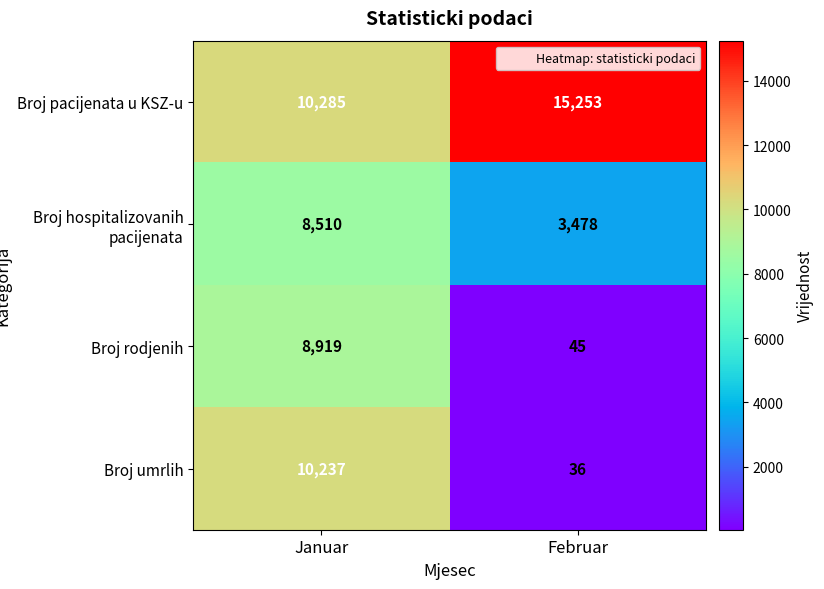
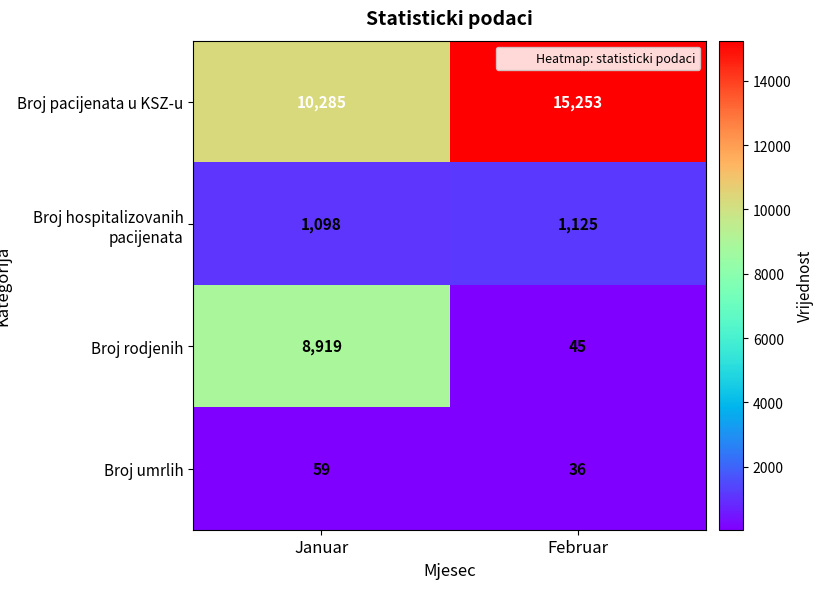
  {
    "Broj pacijenata u KSZ-u": {
      "Januar": "10,285",
      "Februar": "15,253"
    },
    "Broj hospitalizovanih pacijenata": {
-     "Januar": "8,510",
-     "Februar": "3,478"
+     "Januar": "1,098",
+     "Februar": "1,125"
    },
    "Broj rodjenih": {
      "Januar": "8,919",
      "Februar": "45"
    },
    "Broj umrlih": {
-     "Januar": "10,237",
+     "Januar": "59",
      "Februar": "36"
    }
  }
